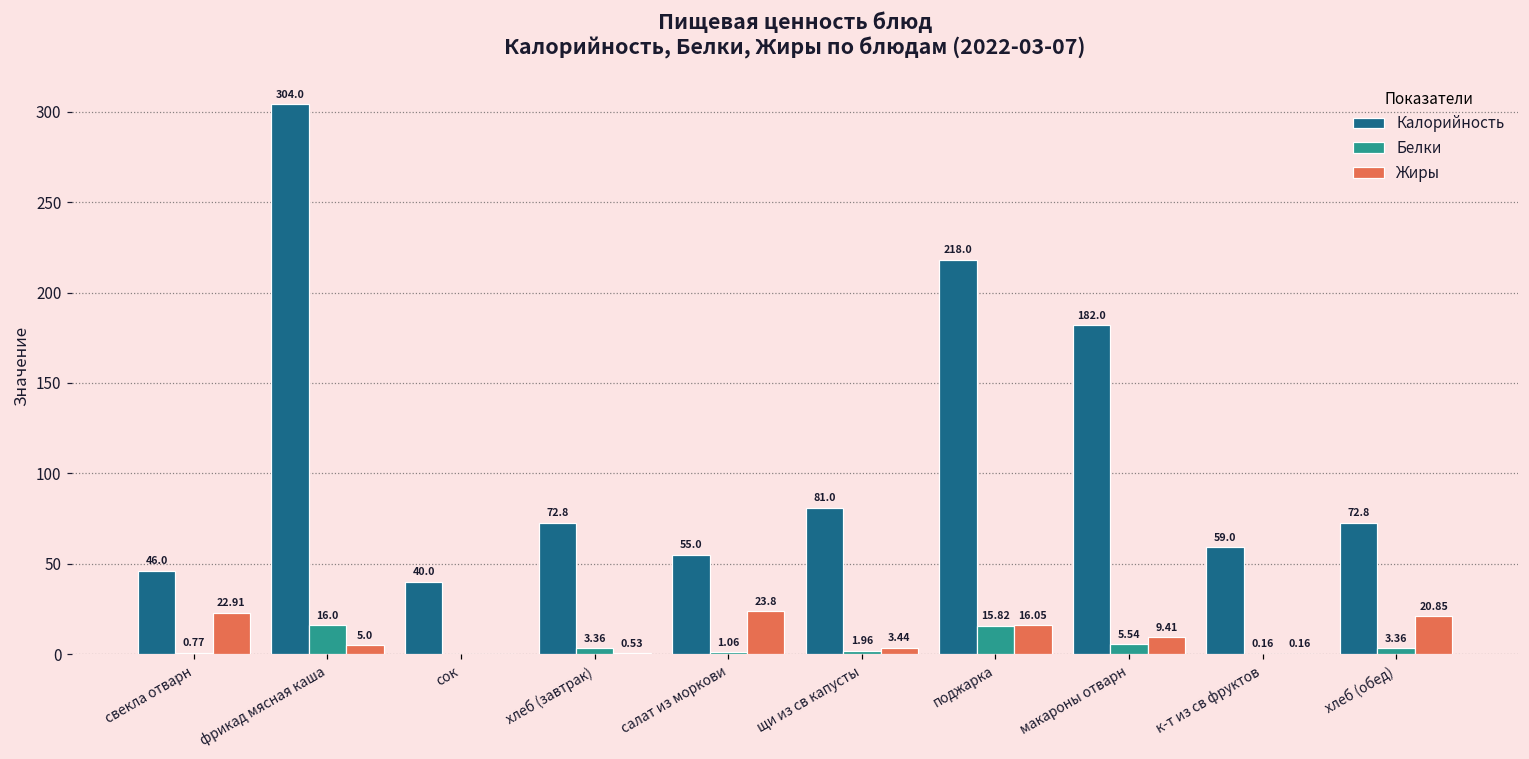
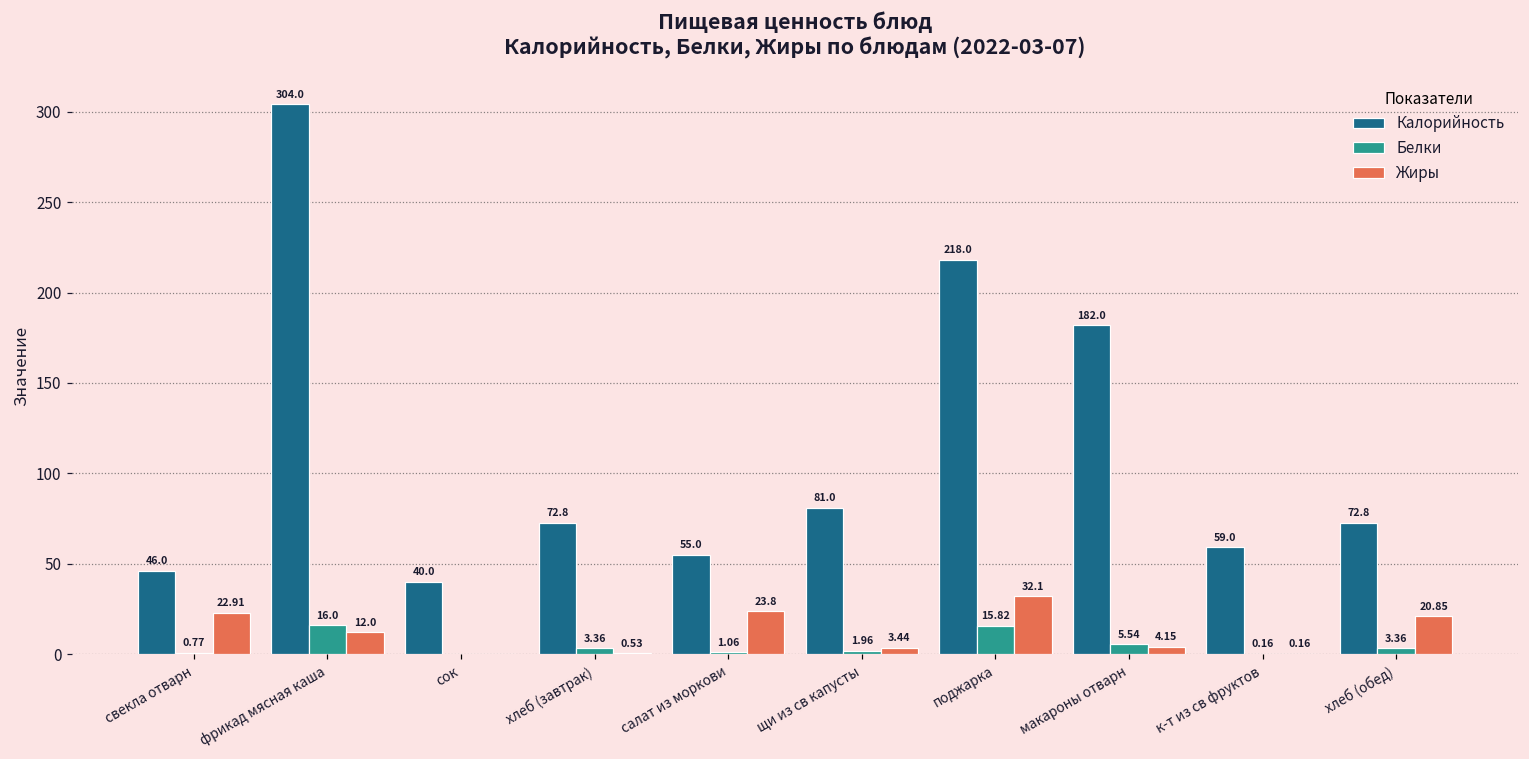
  {
    "Жиры": {
      "свекла отварн": 22.91,
-     "фрикад мясная каша": 5.0,
+     "фрикад мясная каша": 12.0,
      "хлеб (завтрак)": 0.53,
      "салат из моркови": 23.8,
      "щи из св капусты": 3.44,
-     "поджарка": 16.05,
-     "макароны отварн": 9.41,
+     "поджарка": 32.1,
+     "макароны отварн": 4.15,
      "к-т из св фруктов": 0.16,
      "хлеб (обед)": 20.85
    }
  }
